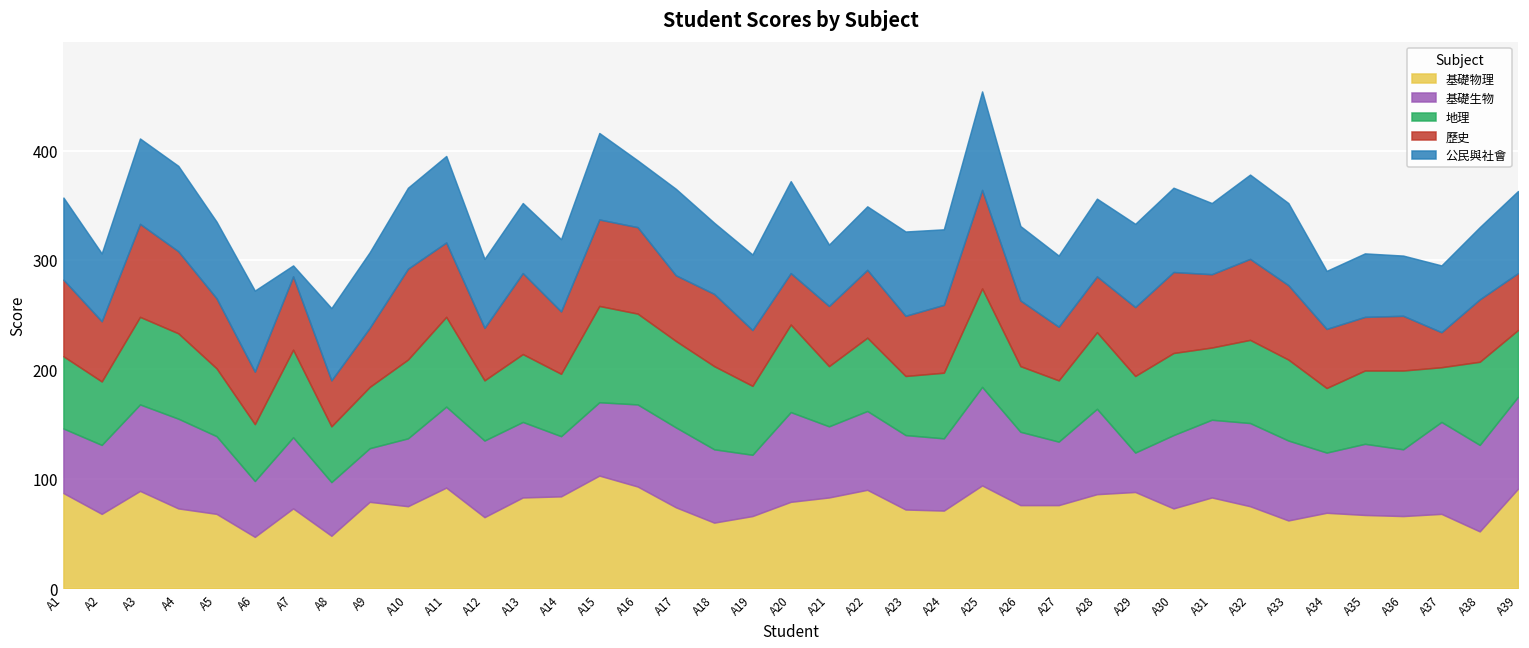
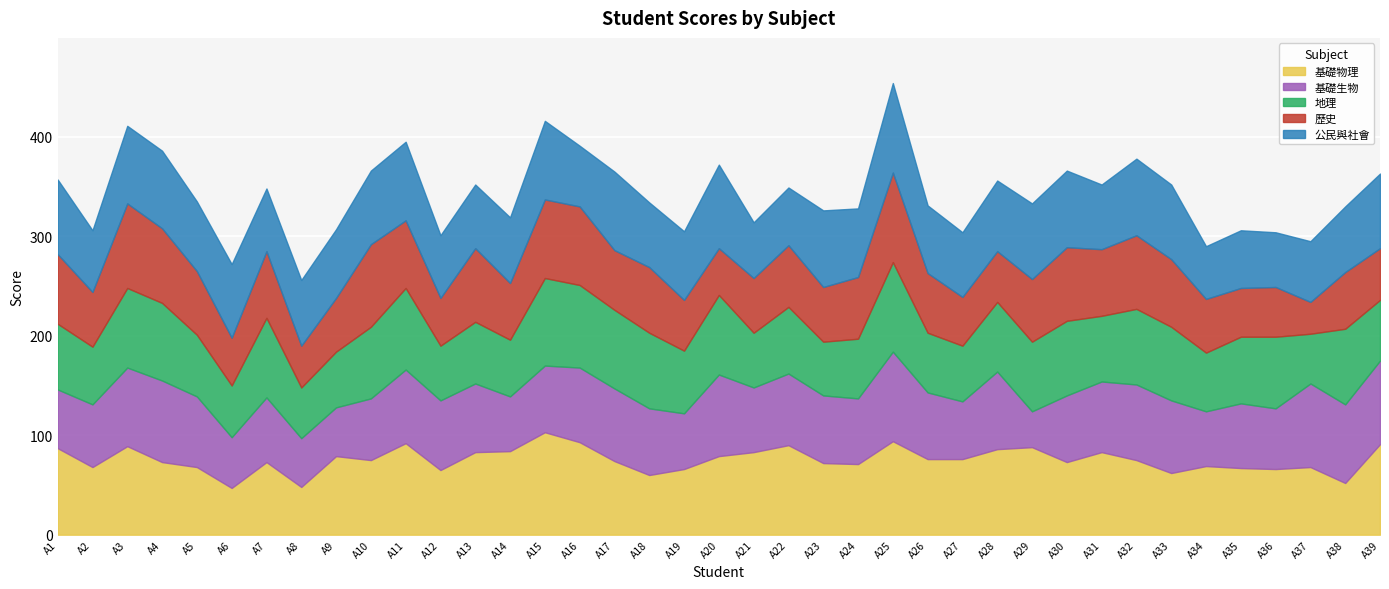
  {
    "基礎物理": {
      "A1": 90,
      "A2": 70,
      "A3": 90,
      "A4": 70,
      "A5": 70,
      "A6": 50,
      "A7": 70,
      "A8": 50,
      "A9": 80,
      "A10": 80,
      "A11": 90,
      "A12": 70,
      "A13": 80,
      "A14": 80,
      "A15": 100,
      "A16": 90,
      "A17": 70,
      "A18": 60,
      "A19": 70,
      "A20": 80,
      "A21": 80,
      "A22": 90,
      "A23": 70,
      "A24": 70,
      "A25": 90,
      "A26": 80,
      "A27": 80,
      "A28": 90,
      "A29": 90,
      "A30": 70,
      "A31": 80,
      "A32": 80,
      "A33": 60,
      "A34": 70,
      "A35": 70,
      "A36": 70,
      "A37": 70,
      "A38": 50,
      "A39": 90
    },
    "基礎生物": {
      "A1": 60,
      "A2": 60,
      "A3": 80,
      "A4": 80,
      "A5": 70,
      "A6": 50,
      "A7": 70,
      "A8": 50,
      "A9": 50,
      "A10": 60,
      "A11": 70,
      "A12": 70,
      "A13": 70,
      "A14": 60,
      "A15": 70,
      "A16": 80,
      "A17": 70,
      "A18": 70,
      "A19": 60,
      "A20": 80,
      "A21": 70,
      "A22": 70,
      "A23": 70,
      "A24": 70,
      "A25": 90,
      "A26": 70,
      "A27": 60,
      "A28": 80,
      "A29": 40,
      "A30": 70,
      "A31": 70,
      "A32": 80,
      "A33": 70,
      "A34": 60,
      "A35": 70,
      "A36": 60,
      "A37": 80,
      "A38": 80,
      "A39": 80
    },
    "地理": {
      "A1": 70,
      "A2": 60,
      "A3": 80,
      "A4": 80,
      "A5": 60,
      "A6": 50,
      "A7": 80,
      "A8": 50,
      "A9": 60,
      "A10": 70,
      "A11": 80,
      "A12": 60,
      "A13": 60,
      "A14": 60,
      "A15": 90,
      "A16": 80,
      "A17": 80,
      "A18": 80,
      "A19": 60,
      "A20": 80,
      "A21": 60,
      "A22": 70,
      "A23": 50,
      "A24": 60,
      "A25": 90,
      "A26": 60,
      "A27": 60,
      "A28": 70,
      "A29": 70,
      "A30": 80,
      "A31": 70,
      "A32": 80,
      "A33": 70,
      "A34": 60,
      "A35": 70,
      "A36": 70,
      "A37": 50,
      "A38": 80,
      "A39": 60
    },
    "歷史": {
      "A1": 70,
      "A2": 60,
      "A3": 90,
      "A4": 80,
      "A5": 60,
      "A6": 50,
      "A7": 70,
      "A8": 40,
      "A9": 50,
      "A10": 80,
      "A11": 70,
      "A12": 50,
      "A13": 70,
      "A14": 60,
      "A15": 80,
      "A16": 80,
      "A17": 60,
      "A18": 70,
      "A19": 50,
      "A20": 50,
      "A21": 60,
      "A22": 60,
      "A23": 60,
      "A24": 60,
      "A25": 90,
      "A26": 60,
      "A27": 50,
      "A28": 50,
      "A29": 60,
      "A30": 70,
      "A31": 70,
      "A32": 70,
      "A33": 70,
      "A34": 50,
      "A35": 50,
      "A36": 50,
      "A37": 30,
      "A38": 60,
      "A39": 50
    },
    "公民與社會": {
      "A1": 80,
      "A2": 60,
      "A3": 80,
      "A4": 80,
      "A5": 70,
      "A6": 70,
-     "A7": 10,
+     "A7": 60,
      "A8": 70,
      "A9": 70,
      "A10": 70,
      "A11": 80,
      "A12": 60,
      "A13": 60,
      "A14": 70,
      "A15": 80,
      "A16": 60,
      "A17": 80,
      "A18": 70,
      "A19": 70,
      "A20": 80,
      "A21": 60,
      "A22": 60,
      "A23": 80,
      "A24": 70,
      "A25": 90,
      "A26": 70,
      "A27": 70,
      "A28": 70,
      "A29": 80,
      "A30": 80,
      "A31": 70,
      "A32": 80,
      "A33": 80,
      "A34": 50,
      "A35": 60,
      "A36": 60,
      "A37": 60,
      "A38": 70,
      "A39": 80
    }
  }
